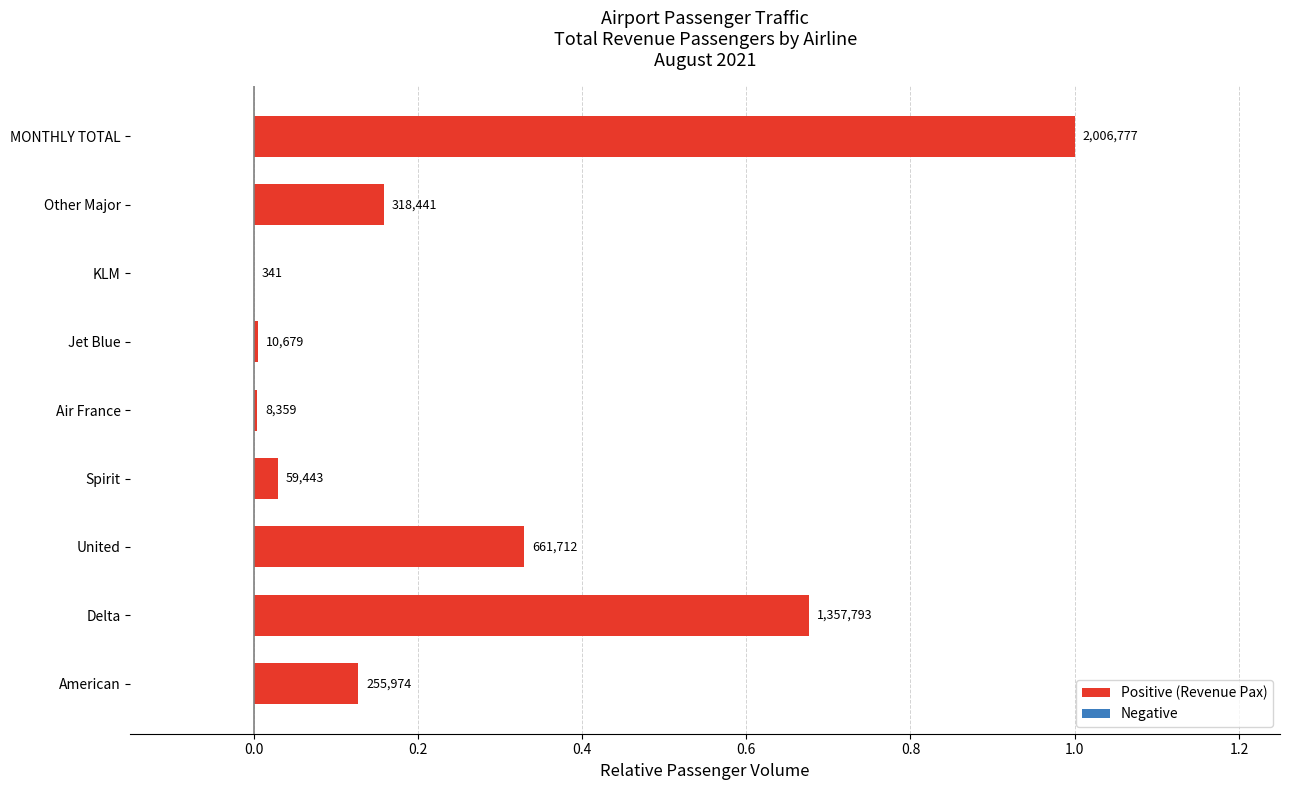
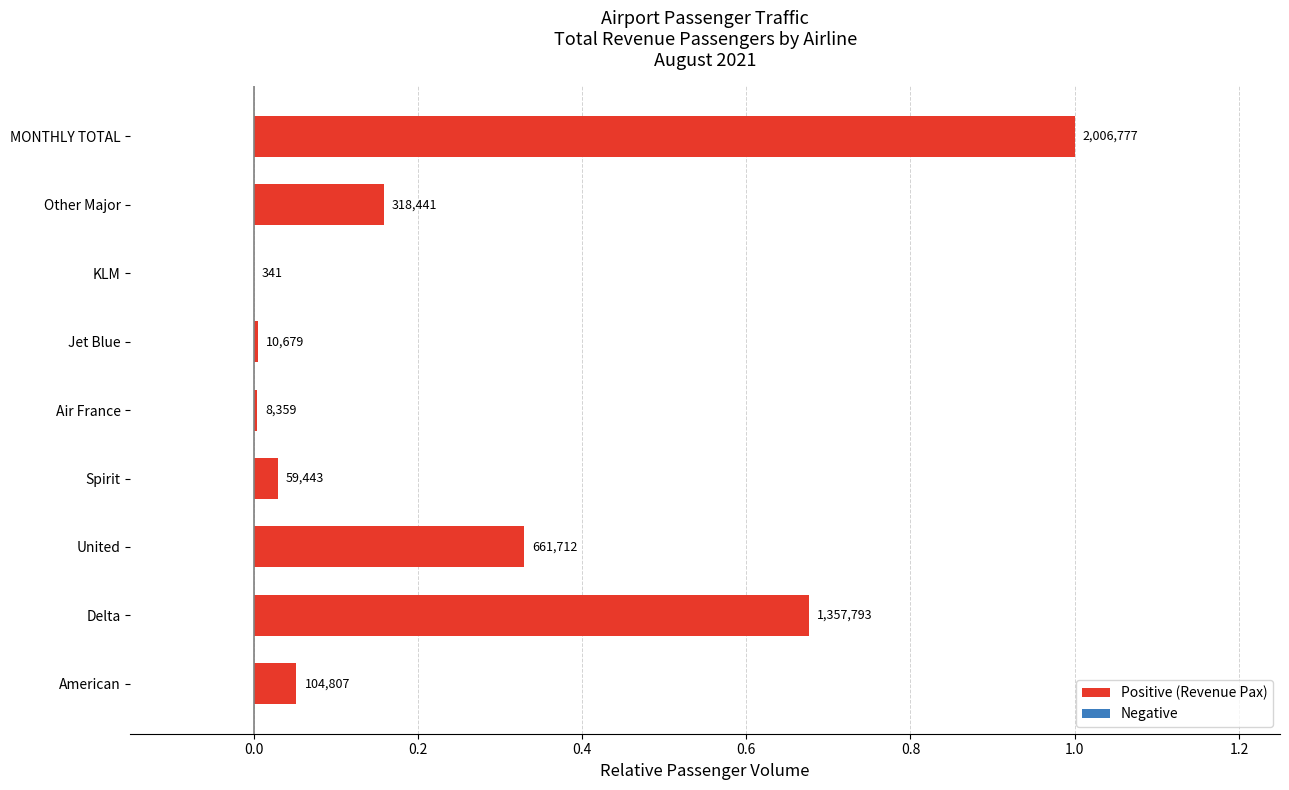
  {
-   "American": "255,974"
+   "American": "104,807"
  }
